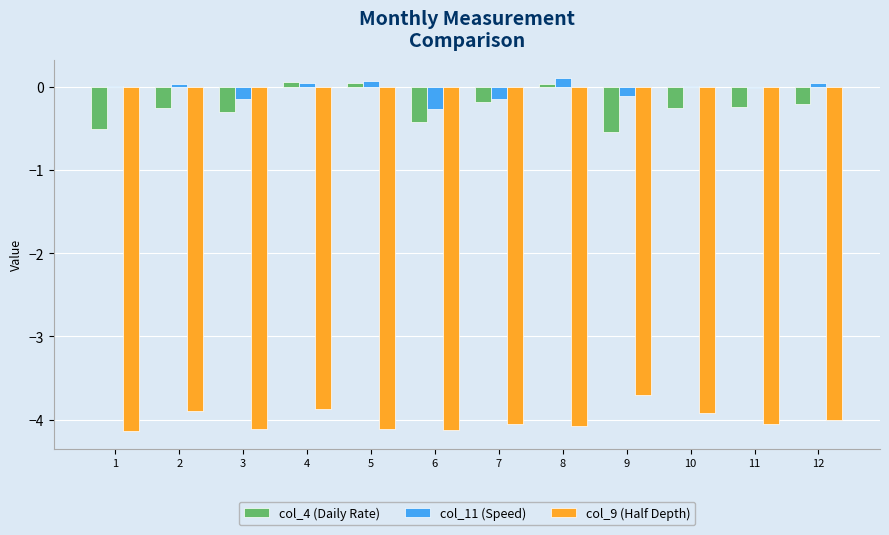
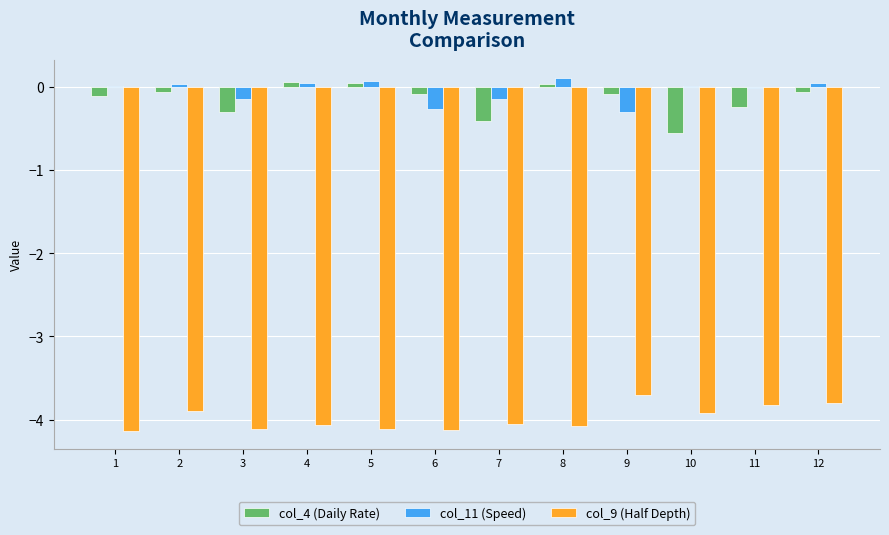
  {
    "col_4 (Daily Rate)": {
-     "1": -0.5,
-     "2": -0.3,
+     "1": -0.1,
+     "2": -0.1,
      "3": -0.3,
      "4": 0.1,
      "5": 0.1,
-     "6": -0.4,
-     "7": -0.2,
+     "6": -0.1,
+     "7": -0.4,
      "8": 0.0,
-     "9": -0.5,
-     "10": -0.3,
+     "9": -0.1,
+     "10": -0.6,
      "11": -0.2,
-     "12": -0.2
+     "12": -0.1
    },
    "col_11 (Speed)": {
      "2": 0.0,
      "3": -0.1,
      "4": 0.1,
      "5": 0.1,
      "6": -0.3,
      "7": -0.2,
      "8": 0.1,
-     "9": -0.1,
+     "9": -0.3,
      "12": 0.1
    },
    "col_9 (Half Depth)": {
      "1": -4.1,
      "2": -3.9,
      "3": -4.1,
-     "4": -3.9,
+     "4": -4.1,
      "5": -4.1,
      "6": -4.1,
      "7": -4.1,
      "8": -4.1,
      "9": -3.7,
      "10": -3.9,
-     "11": -4.1,
-     "12": -4.0
+     "11": -3.8,
+     "12": -3.8
    }
  }
